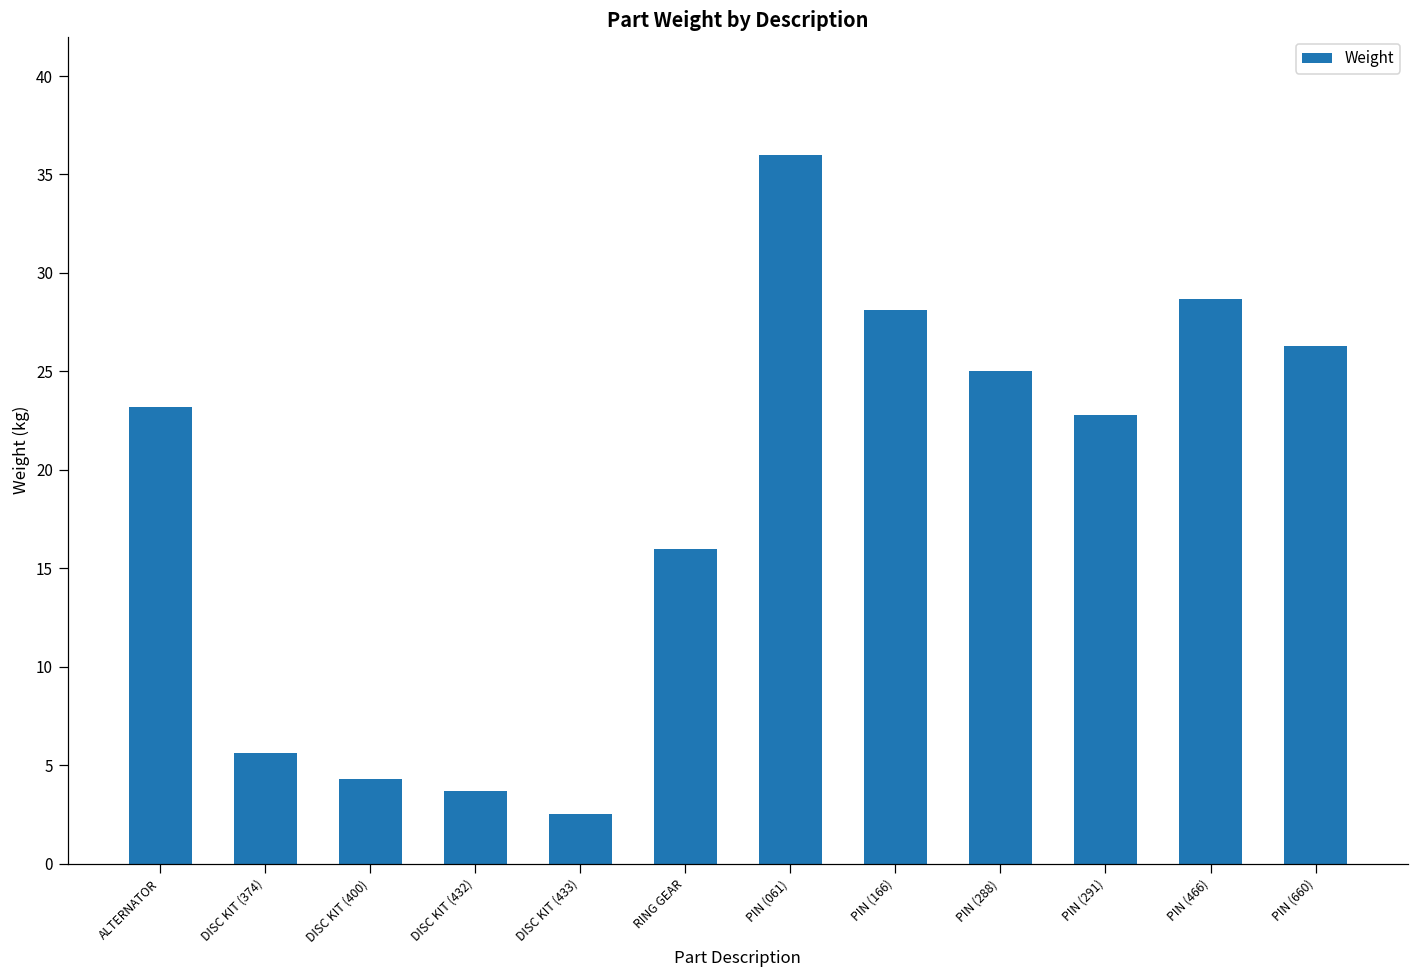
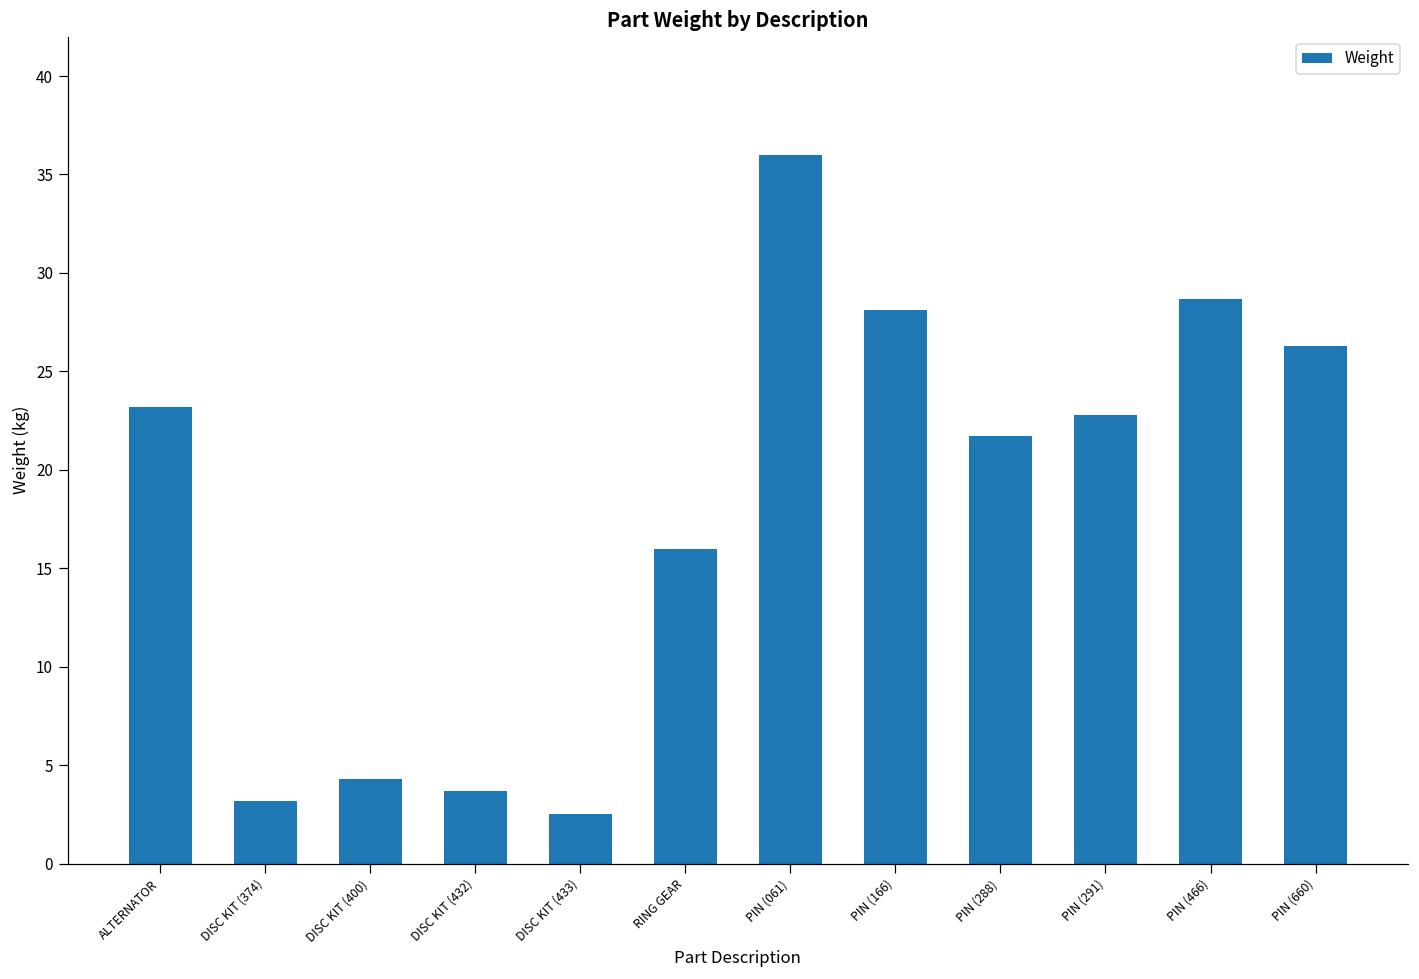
  {
    "ALTERNATOR": 23.2,
-   "DISC KIT (374)": 5.6,
+   "DISC KIT (374)": 3.2,
    "DISC KIT (400)": 4.3,
    "DISC KIT (432)": 3.7,
    "DISC KIT (433)": 2.5,
    "RING GEAR": 16.0,
    "PIN (061)": 36.0,
    "PIN (166)": 28.1,
-   "PIN (288)": 25.0,
+   "PIN (288)": 21.7,
    "PIN (291)": 22.8,
    "PIN (466)": 28.7,
    "PIN (660)": 26.3
  }
